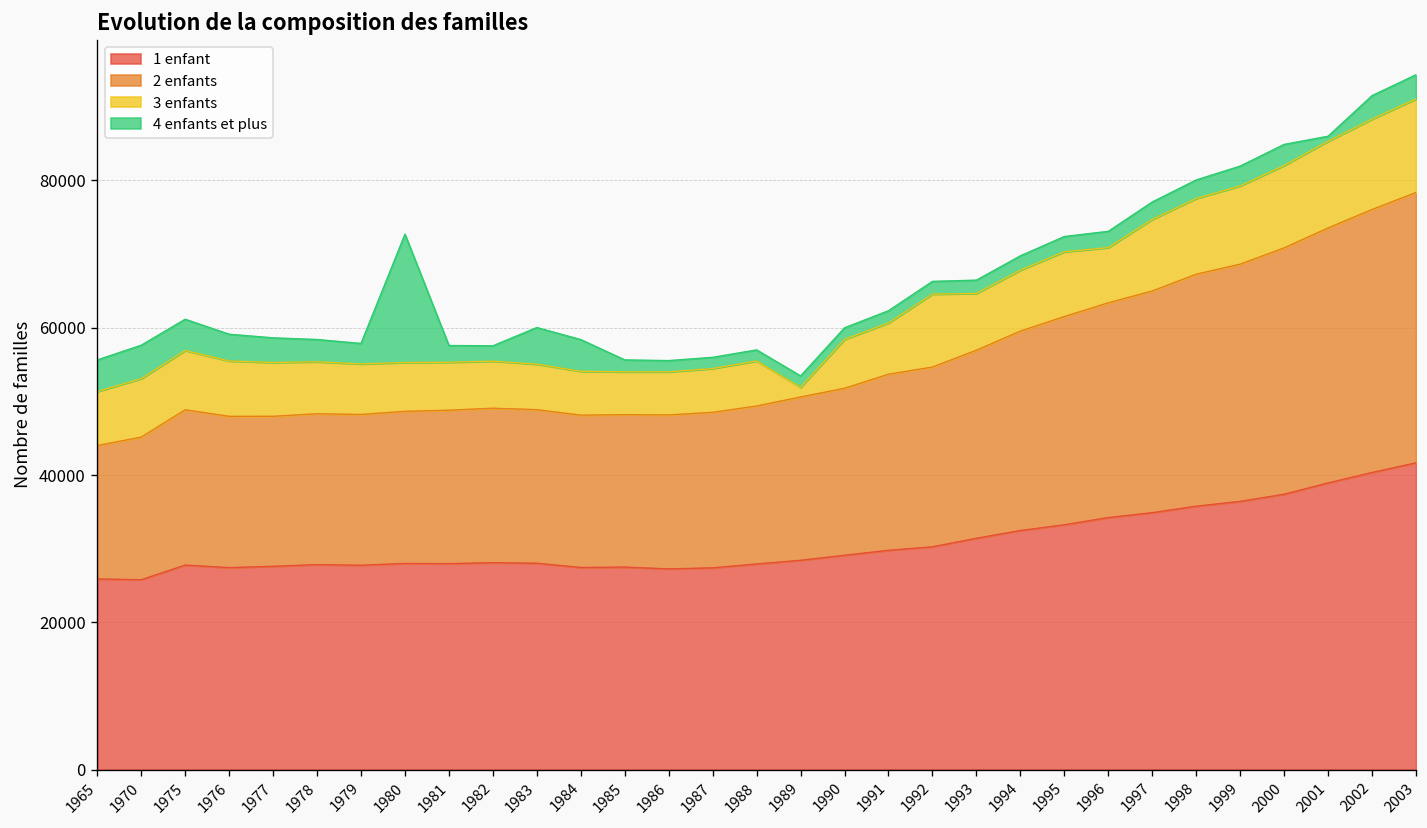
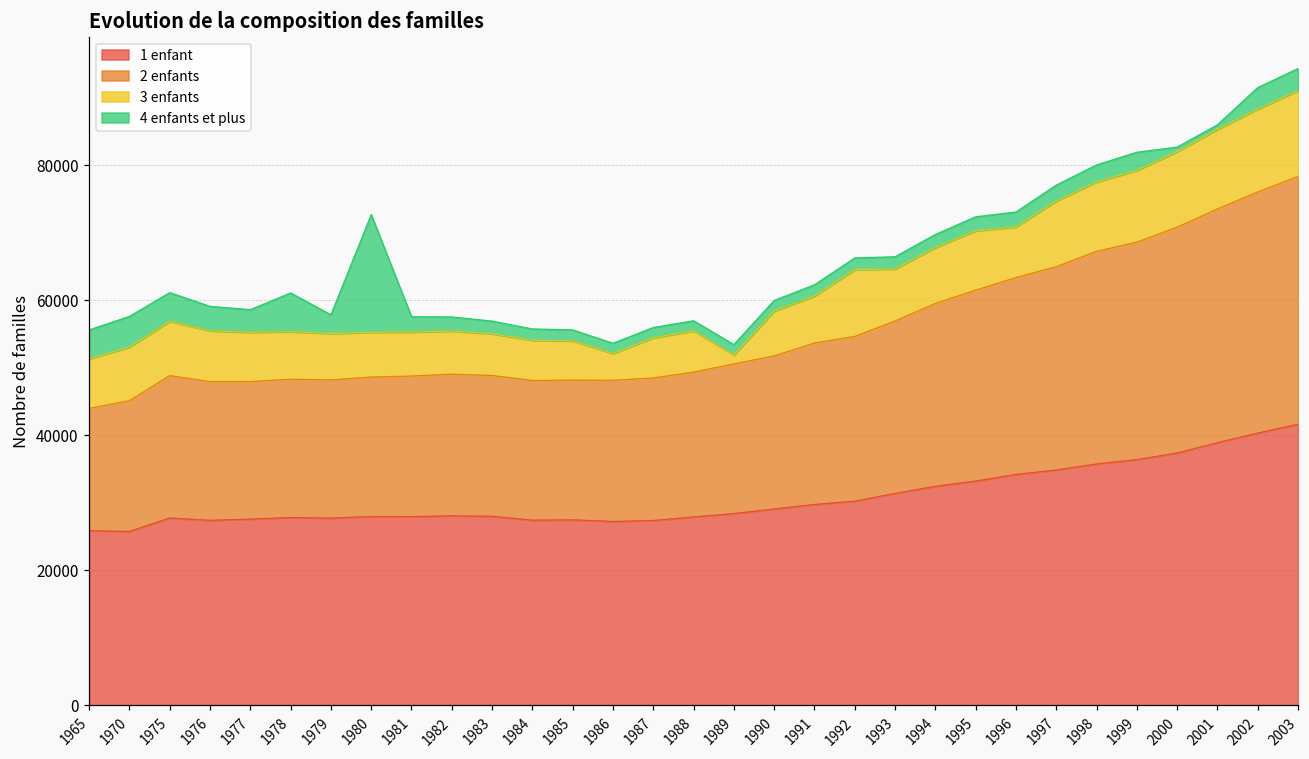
  {
    "3 enfants": {
      "1965": 7000,
      "1970": 8000,
      "1975": 8000,
      "1976": 8000,
      "1977": 7000,
      "1978": 7000,
      "1979": 7000,
      "1980": 7000,
      "1981": 7000,
      "1982": 6000,
      "1983": 6000,
      "1984": 6000,
      "1985": 6000,
-     "1986": 6000,
+     "1986": 4000,
      "1987": 6000,
      "1988": 6000,
      "1989": 1000,
      "1990": 7000,
      "1991": 7000,
      "1992": 10000,
      "1993": 8000,
      "1994": 8000,
      "1995": 9000,
      "1996": 7000,
      "1997": 10000,
      "1998": 10000,
      "1999": 11000,
      "2000": 11000,
      "2001": 12000,
      "2002": 12000,
      "2003": 13000
    },
    "4 enfants et plus": {
      "1965": 4000,
      "1970": 5000,
      "1975": 4000,
      "1976": 4000,
      "1977": 3000,
-     "1978": 3000,
+     "1978": 6000,
      "1979": 3000,
      "1980": 17000,
      "1981": 2000,
      "1982": 2000,
-     "1983": 5000,
-     "1984": 4000,
+     "1983": 2000,
+     "1984": 2000,
      "1985": 2000,
      "1986": 2000,
      "1987": 2000,
      "1988": 2000,
      "1989": 2000,
      "1990": 2000,
      "1991": 2000,
      "1992": 2000,
      "1993": 2000,
      "1994": 2000,
      "1995": 2000,
      "1996": 2000,
      "1997": 2000,
      "1998": 3000,
      "1999": 3000,
-     "2000": 3000,
+     "2000": 1000,
      "2001": 1000,
      "2002": 3000,
      "2003": 3000
    }
  }
